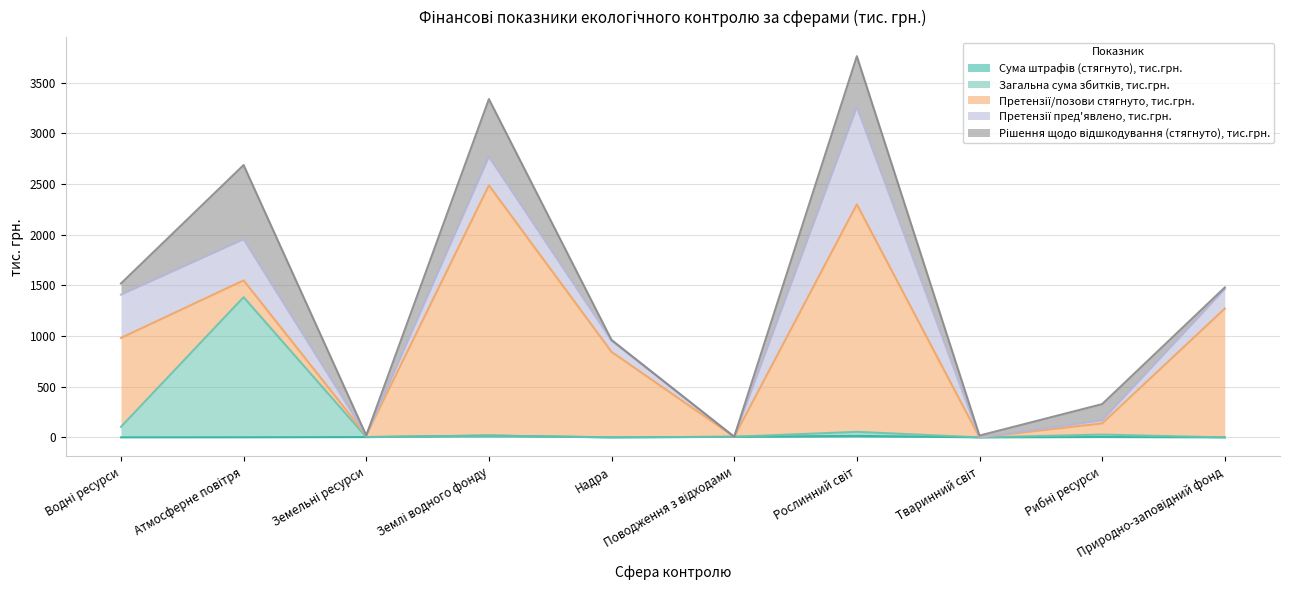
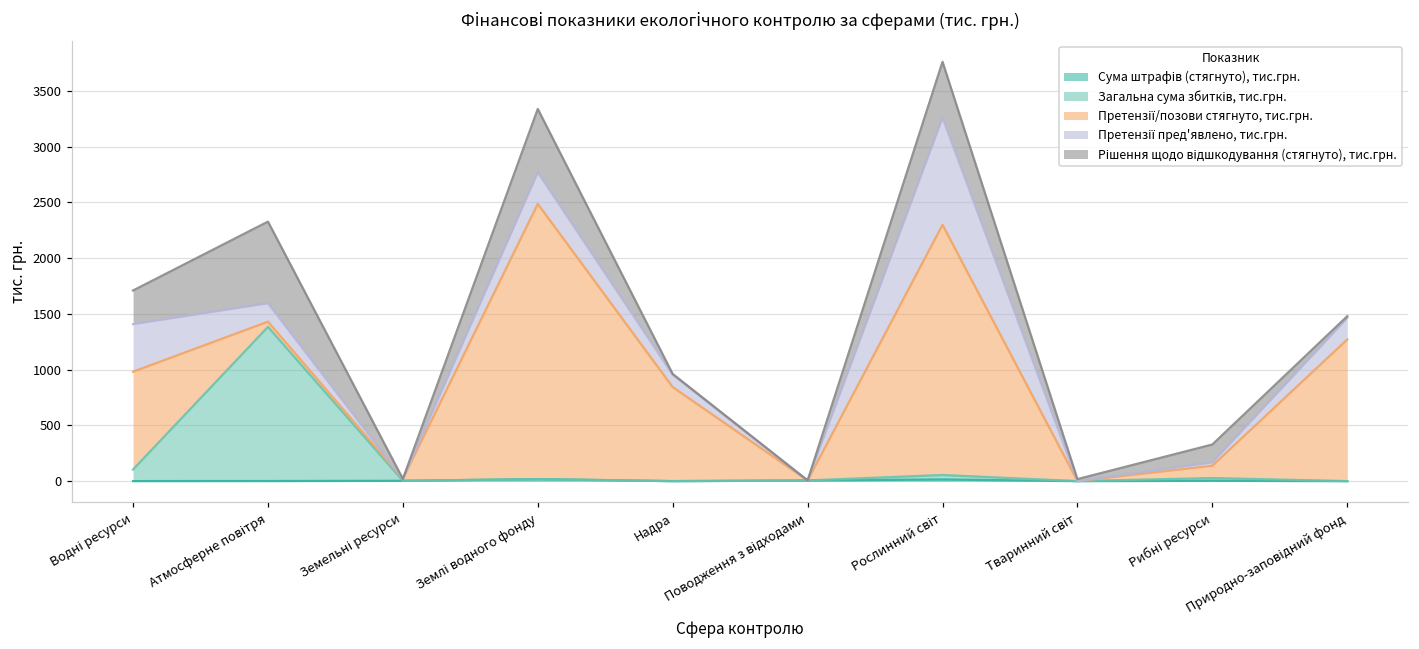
  {
    "Претензії/позови стягнуто, тис.грн.": {
      "Водні ресурси": 880,
-     "Атмосферне повітря": 170,
+     "Атмосферне повітря": 50,
      "Землі водного фонду": 2470,
      "Надра": 840,
      "Рослинний світ": 2240,
      "Рибні ресурси": 110,
      "Природно-заповідний фонд": 1270
    },
    "Претензії пред'явлено, тис.грн.": {
      "Водні ресурси": 430,
-     "Атмосферне повітря": 410,
+     "Атмосферне повітря": 170,
      "Землі водного фонду": 280,
      "Рослинний світ": 960,
      "Рибні ресурси": 30
    },
    "Рішення щодо відшкодування (стягнуто), тис.грн.": {
-     "Водні ресурси": 110,
+     "Водні ресурси": 300,
      "Атмосферне повітря": 730,
      "Землі водного фонду": 570,
      "Рослинний світ": 500,
      "Рибні ресурси": 160
    }
  }
